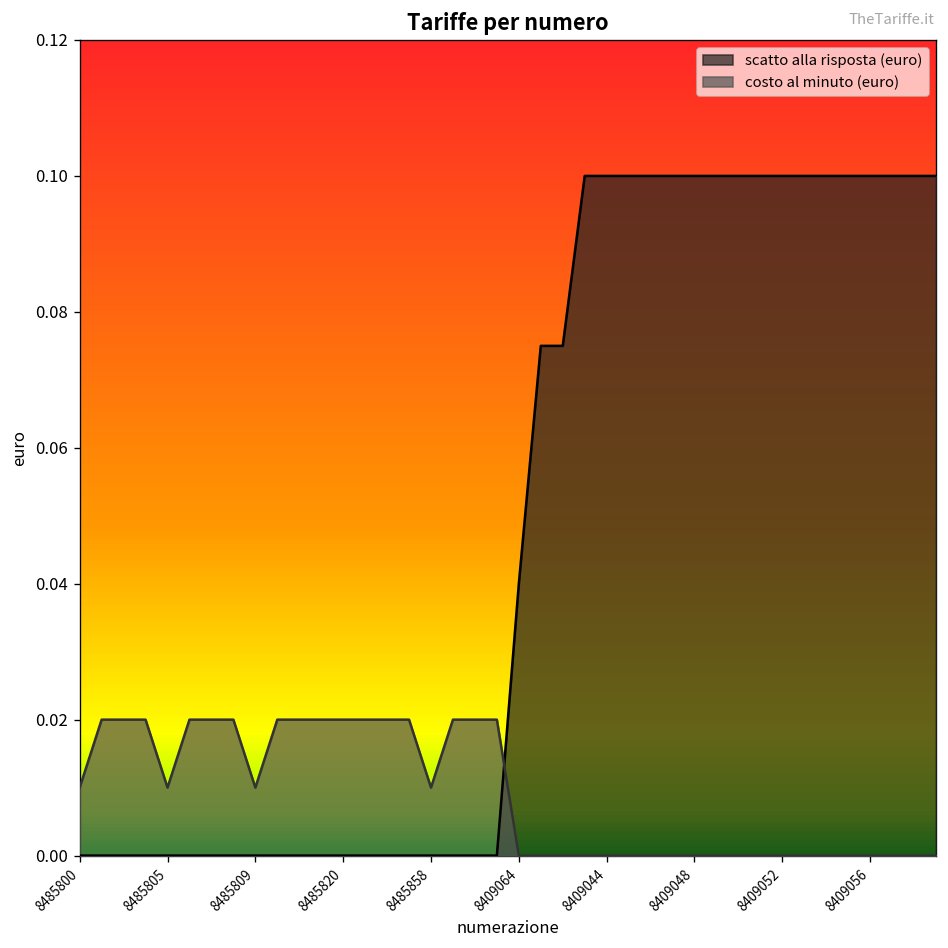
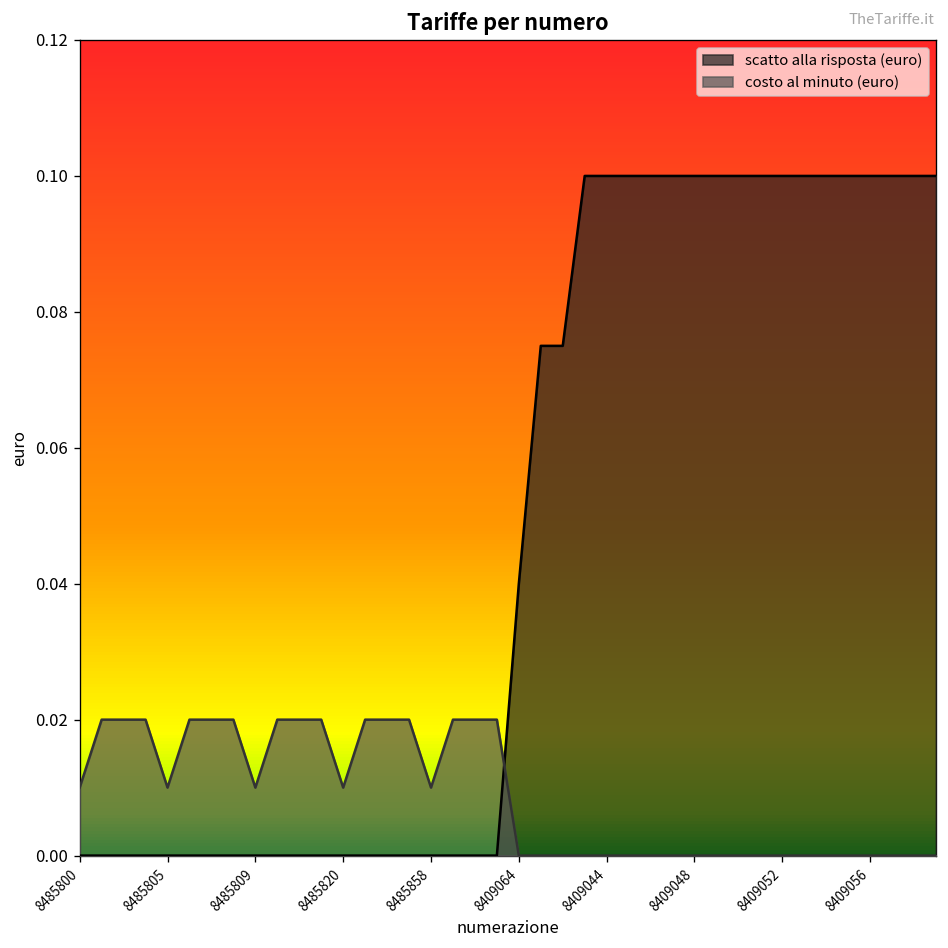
  {
    "scatto alla risposta (euro)": {
      "8485800": 0.00,
      "8485805": 0.00,
      "8485809": 0.00,
      "8485820": 0.00,
      "8485858": 0.00,
      "8409064": 0.04,
      "8409044": 0.10,
      "8409048": 0.10,
      "8409052": 0.10,
      "8409056": 0.10
    },
    "costo al minuto (euro)": {
      "8485800": 0.01,
      "8485805": 0.01,
      "8485809": 0.01,
-     "8485820": 0.02,
+     "8485820": 0.01,
      "8485858": 0.01,
      "8409064": 0.00,
      "8409044": 0.00,
      "8409048": 0.00,
      "8409052": 0.00,
      "8409056": 0.00
    }
  }
